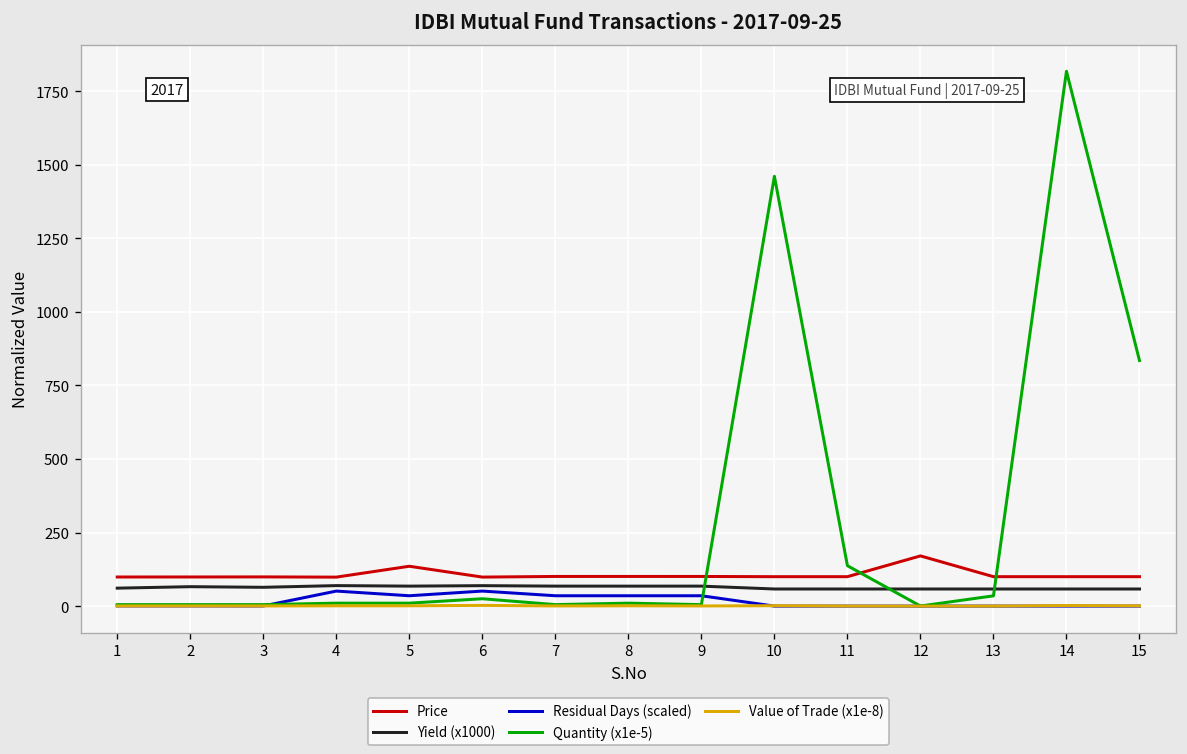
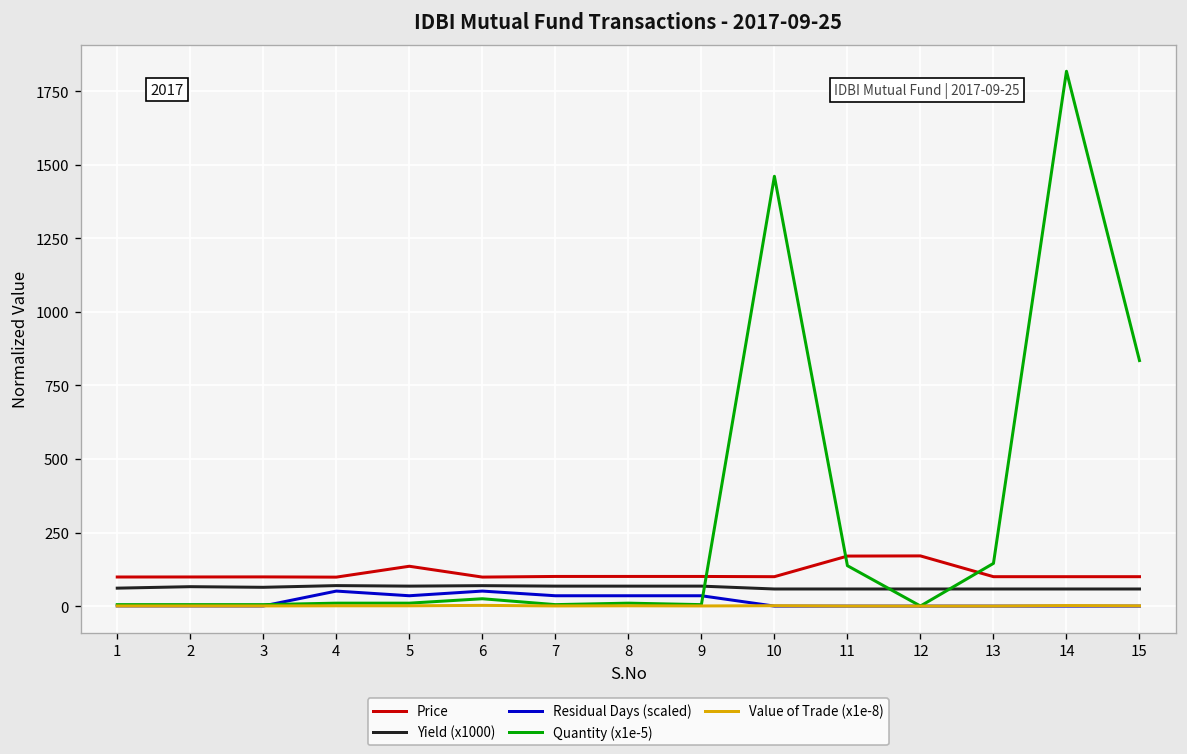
  {
    "Price": {
      "1": 100,
      "2": 100,
      "3": 100,
      "4": 100,
      "5": 140,
      "6": 100,
      "7": 100,
      "8": 100,
      "9": 100,
      "10": 100,
-     "11": 100,
+     "11": 170,
      "12": 170,
      "13": 100,
      "14": 100,
      "15": 100
    },
    "Yield (x1000)": {
      "1": 60,
      "2": 70,
      "3": 60,
      "4": 70,
      "5": 70,
      "6": 70,
      "7": 70,
      "8": 70,
      "9": 70,
      "10": 60,
      "11": 60,
      "12": 60,
      "13": 60,
      "14": 60,
      "15": 60
    },
    "Residual Days (scaled)": {
      "4": 50,
      "5": 40,
      "6": 50,
      "7": 40,
      "8": 40,
      "9": 40
    },
    "Quantity (x1e-5)": {
      "6": 30,
      "10": 1460,
      "11": 140,
-     "13": 30,
+     "13": 150,
      "14": 1820,
      "15": 830
    },
    "Value of Trade (x1e-8)": {
      "6": 0
    }
  }
